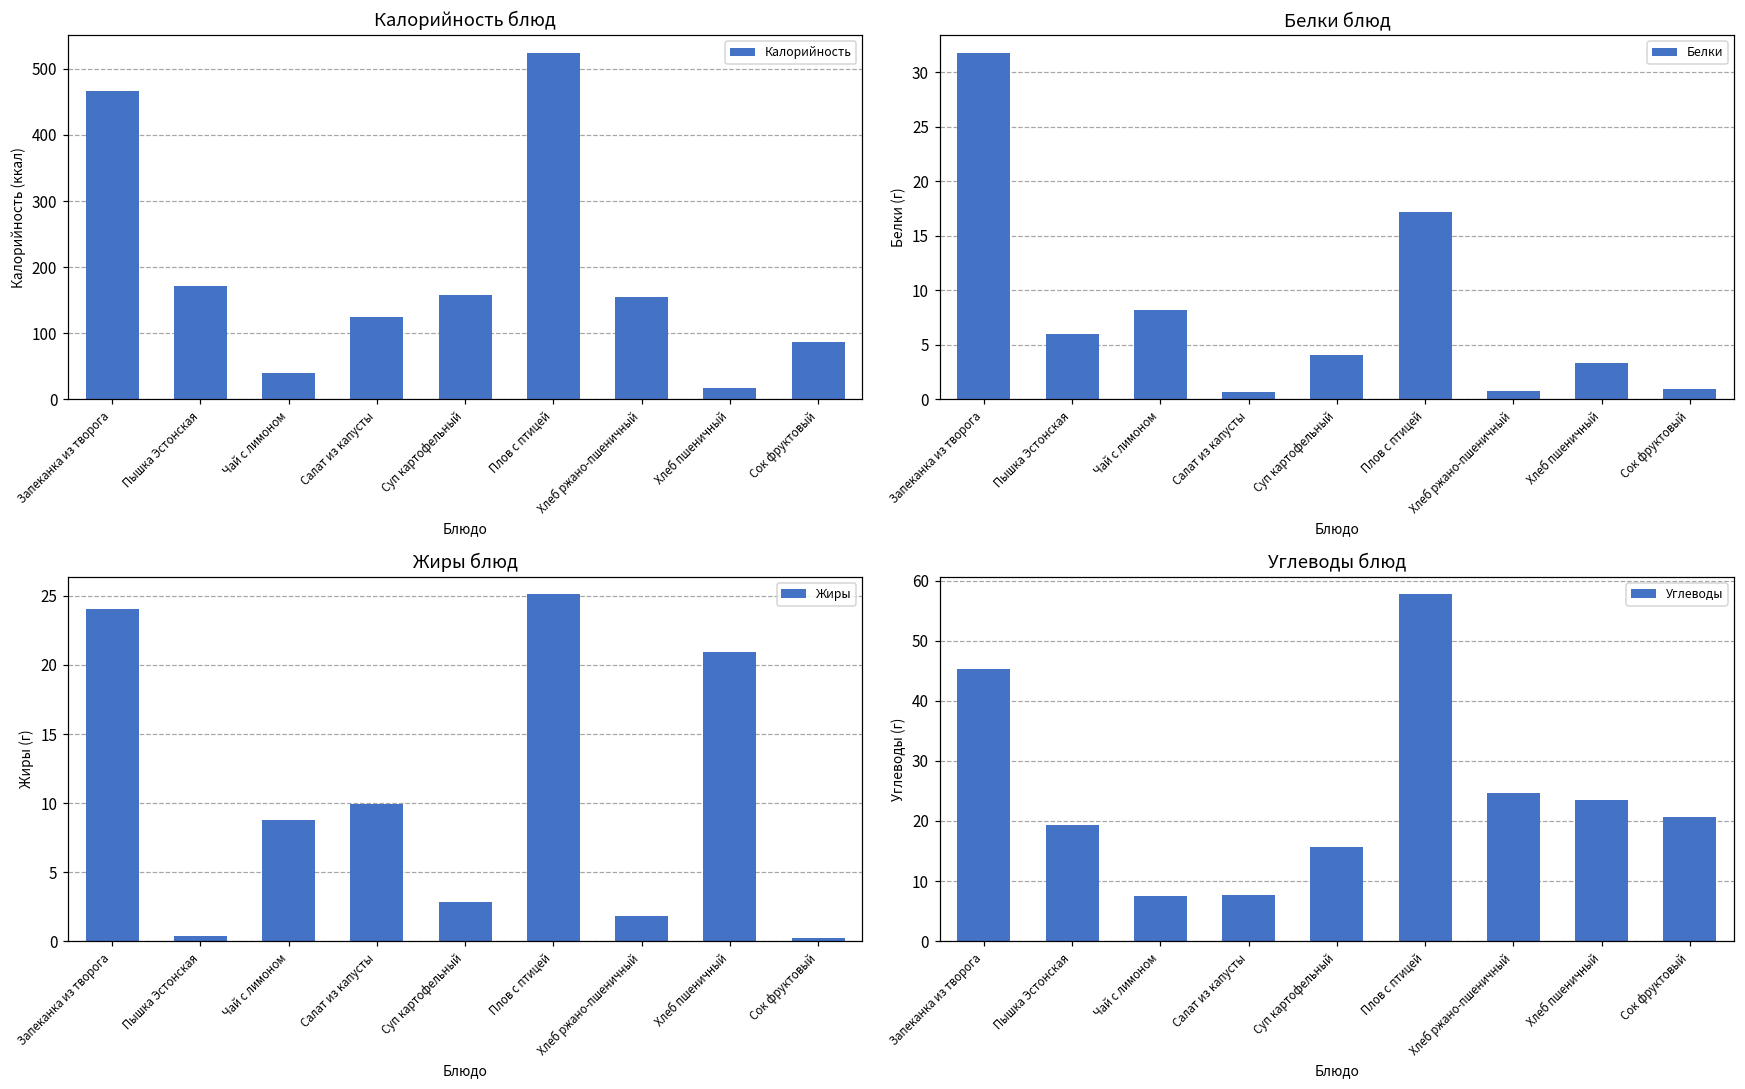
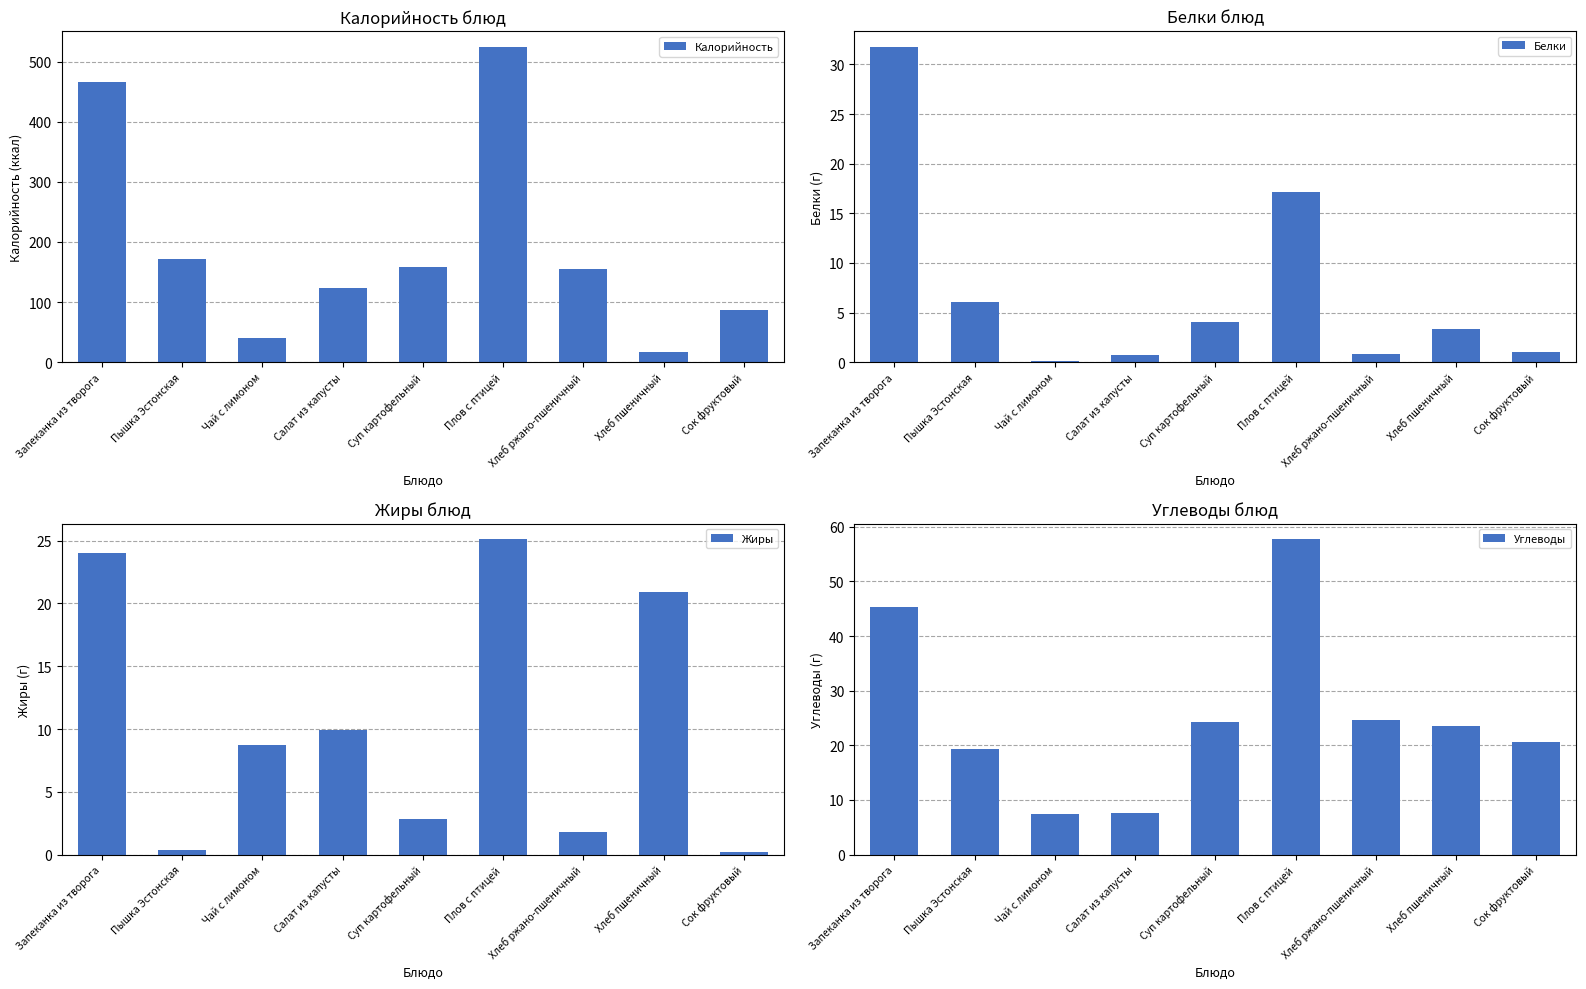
  {
    "Калорийность блюд": {
      "Запеканка из творога": 470,
      "Пышка Эстонская": 170,
      "Чай с лимоном": 40,
      "Салат из капусты": 120,
      "Суп картофельный": 160,
      "Плов с птицей": 520,
      "Хлеб ржано-пшеничный": 160,
      "Хлеб пшеничный": 20,
      "Сок фруктовый": 90
    },
    "Белки блюд": {
      "Запеканка из творога": 32,
      "Пышка Эстонская": 6,
-     "Чай с лимоном": 8,
+     "Чай с лимоном": 0,
      "Салат из капусты": 1,
      "Суп картофельный": 4,
      "Плов с птицей": 17,
      "Хлеб ржано-пшеничный": 1,
      "Хлеб пшеничный": 3,
      "Сок фруктовый": 1
    },
    "Жиры блюд": {
      "Запеканка из творога": 24.1,
      "Пышка Эстонская": 0.4,
      "Чай с лимоном": 8.7,
      "Салат из капусты": 9.9,
      "Суп картофельный": 2.8,
      "Плов с птицей": 25.1,
      "Хлеб ржано-пшеничный": 1.8,
      "Хлеб пшеничный": 20.9,
      "Сок фруктовый": 0.2
    },
    "Углеводы блюд": {
      "Запеканка из творога": 45,
      "Пышка Эстонская": 19,
      "Чай с лимоном": 8,
      "Салат из капусты": 8,
-     "Суп картофельный": 16,
+     "Суп картофельный": 24,
      "Плов с птицей": 58,
      "Хлеб ржано-пшеничный": 25,
      "Хлеб пшеничный": 23,
      "Сок фруктовый": 21
    }
  }
